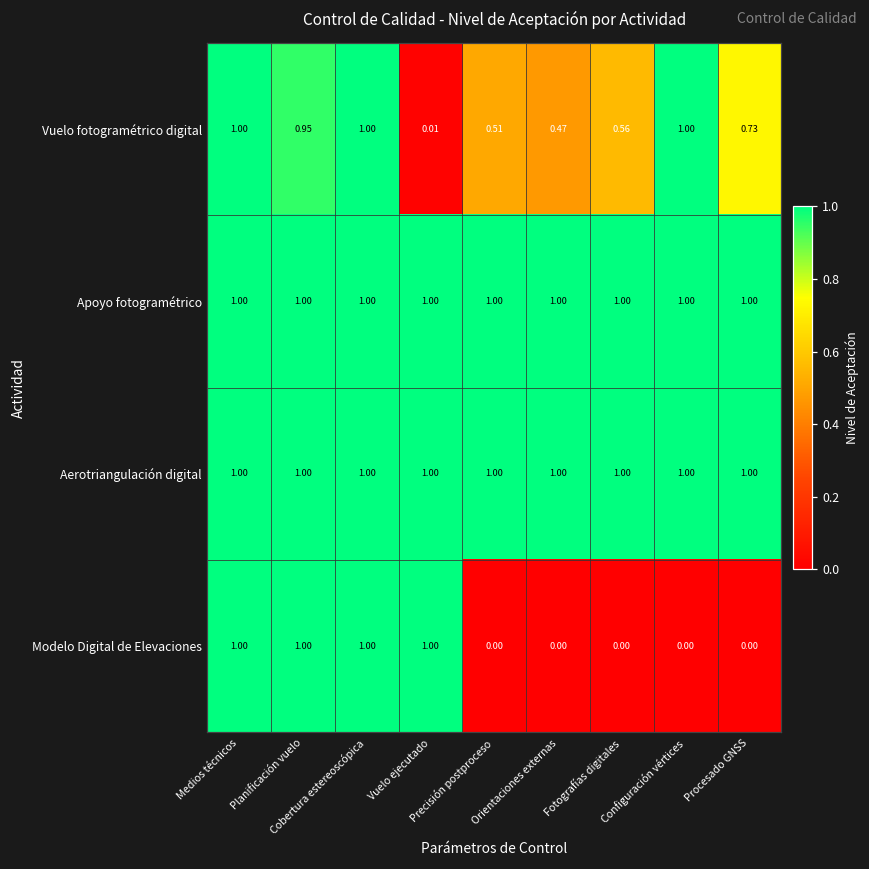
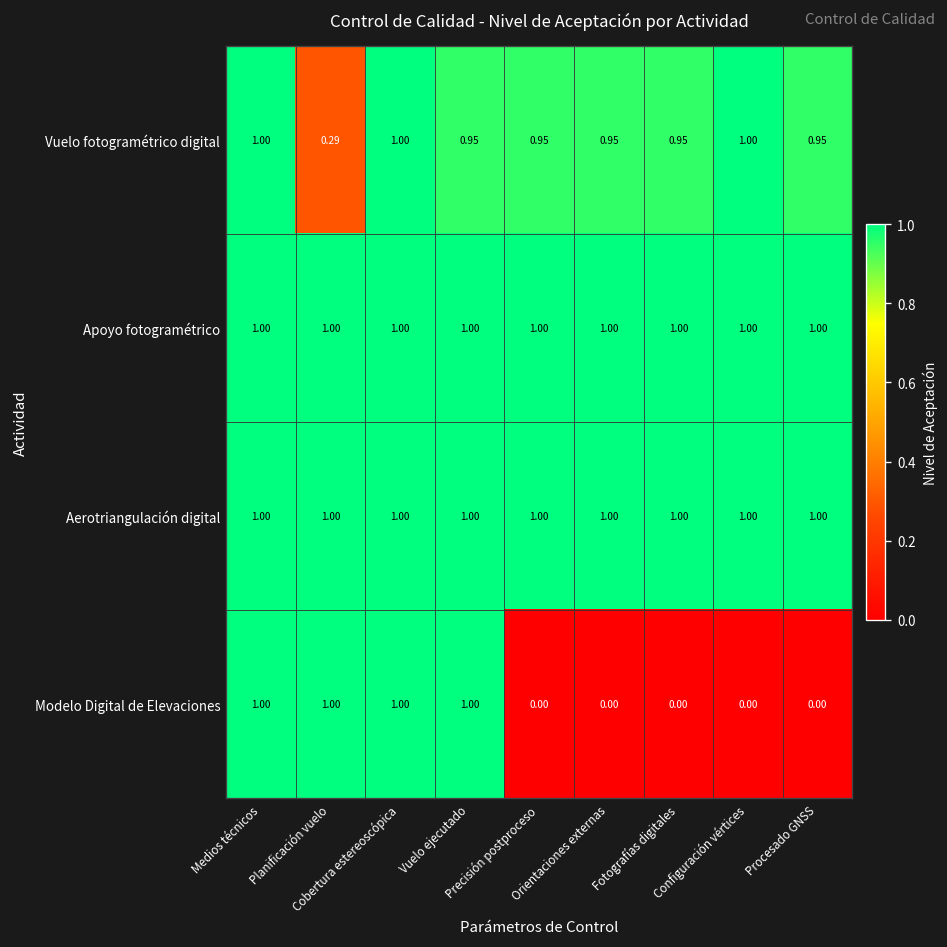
  {
    "Vuelo fotogramétrico digital": {
      "Medios técnicos": 1.00,
-     "Planificación vuelo": 0.95,
+     "Planificación vuelo": 0.29,
      "Cobertura estereoscópica": 1.00,
-     "Vuelo ejecutado": 0.01,
-     "Precisión postproceso": 0.51,
-     "Orientaciones externas": 0.47,
-     "Fotografías digitales": 0.56,
+     "Vuelo ejecutado": 0.95,
+     "Precisión postproceso": 0.95,
+     "Orientaciones externas": 0.95,
+     "Fotografías digitales": 0.95,
      "Configuración vértices": 1.00,
-     "Procesado GNSS": 0.73
+     "Procesado GNSS": 0.95
    },
    "Apoyo fotogramétrico": {
      "Medios técnicos": 1.00,
      "Planificación vuelo": 1.00,
      "Cobertura estereoscópica": 1.00,
      "Vuelo ejecutado": 1.00,
      "Precisión postproceso": 1.00,
      "Orientaciones externas": 1.00,
      "Fotografías digitales": 1.00,
      "Configuración vértices": 1.00,
      "Procesado GNSS": 1.00
    },
    "Aerotriangulación digital": {
      "Medios técnicos": 1.00,
      "Planificación vuelo": 1.00,
      "Cobertura estereoscópica": 1.00,
      "Vuelo ejecutado": 1.00,
      "Precisión postproceso": 1.00,
      "Orientaciones externas": 1.00,
      "Fotografías digitales": 1.00,
      "Configuración vértices": 1.00,
      "Procesado GNSS": 1.00
    },
    "Modelo Digital de Elevaciones": {
      "Medios técnicos": 1.00,
      "Planificación vuelo": 1.00,
      "Cobertura estereoscópica": 1.00,
      "Vuelo ejecutado": 1.00,
      "Precisión postproceso": 0.00,
      "Orientaciones externas": 0.00,
      "Fotografías digitales": 0.00,
      "Configuración vértices": 0.00,
      "Procesado GNSS": 0.00
    }
  }
